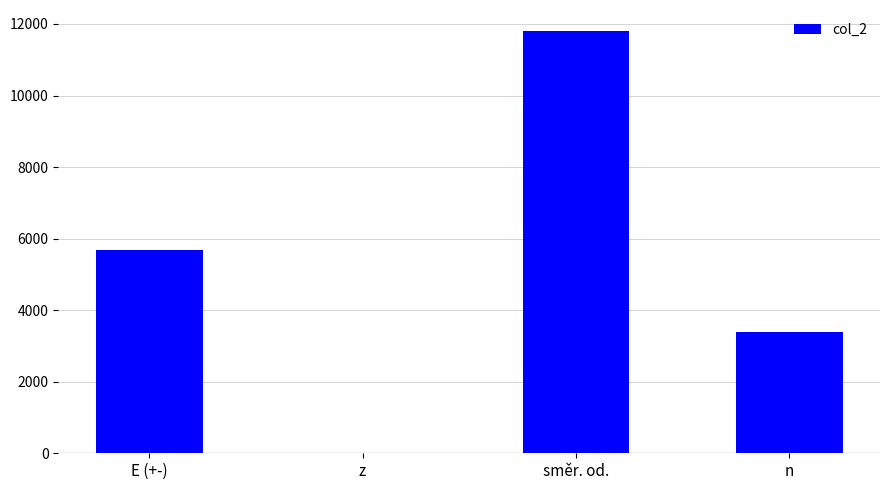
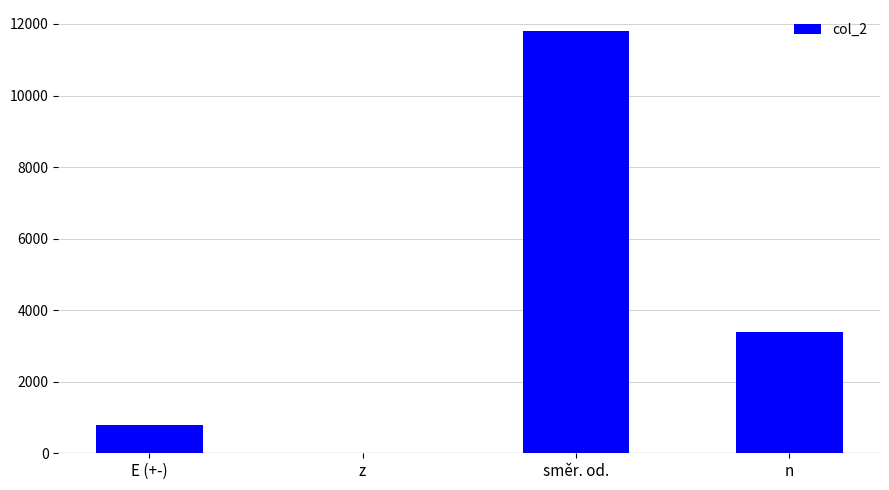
  {
-   "E (+-)": 5700,
+   "E (+-)": 800,
    "směr. od.": 11800,
    "n": 3400
  }
